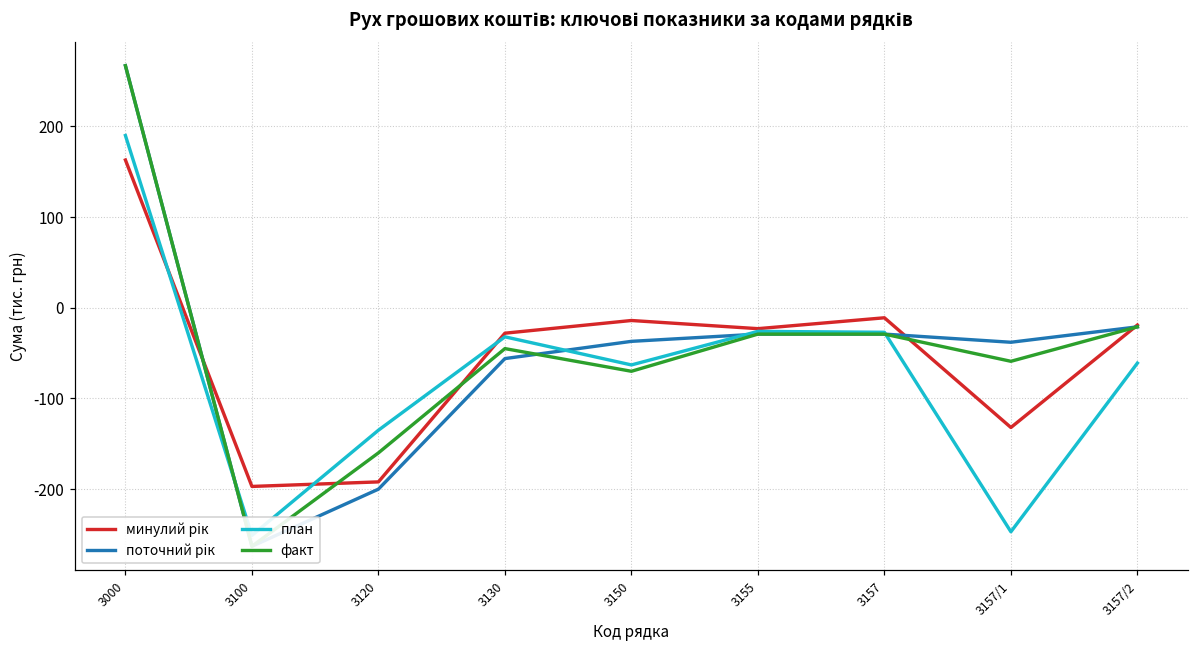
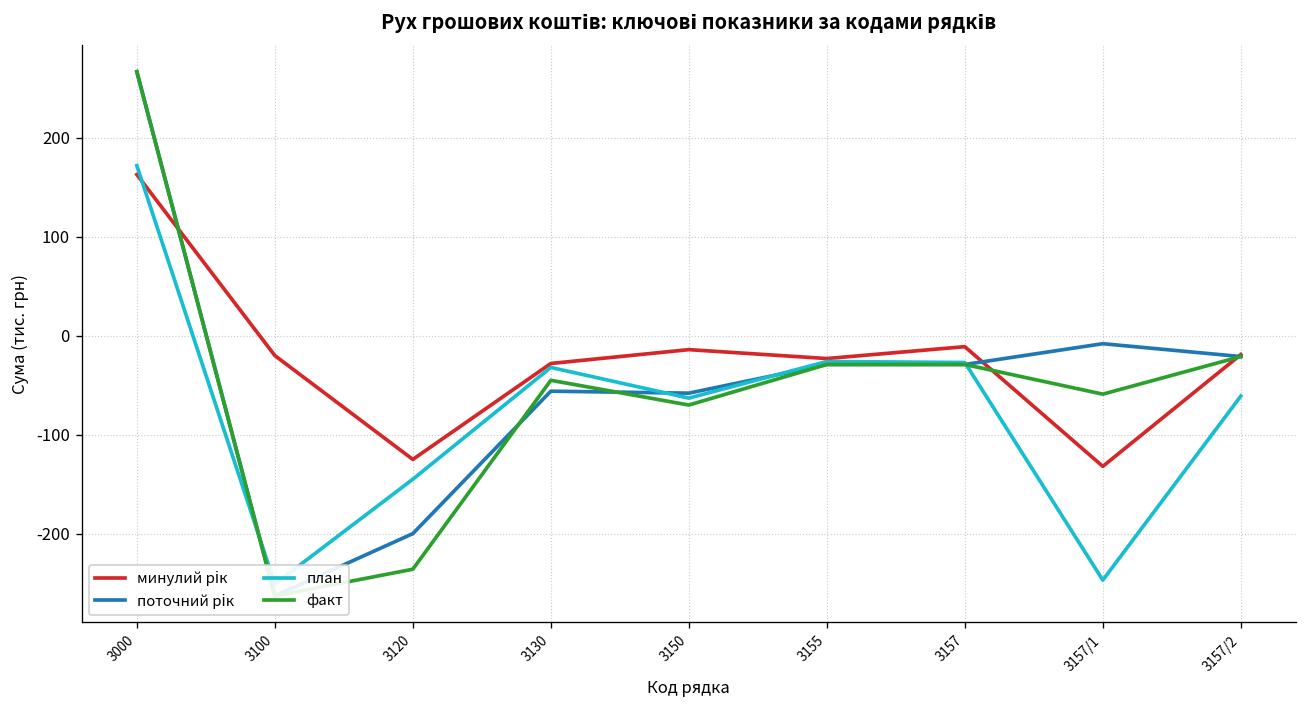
  {
    "минулий рік": {
      "3000": 160,
-     "3100": -200,
-     "3120": -190,
+     "3100": -20,
+     "3120": -130,
      "3130": -30,
      "3150": -10,
      "3157": -10,
      "3157/1": -130
    },
    "поточний рік": {
      "3120": -200,
      "3130": -60,
-     "3150": -40,
-     "3157/1": -40
+     "3150": -60,
+     "3157/1": -10
    },
    "план": {
-     "3000": 190,
-     "3120": -140,
+     "3000": 170,
+     "3120": -150,
      "3130": -30,
      "3150": -60,
      "3157/1": -250,
      "3157/2": -60
    },
    "факт": {
-     "3120": -160,
+     "3120": -240,
      "3130": -50,
      "3150": -70,
      "3157/1": -60
    }
  }
